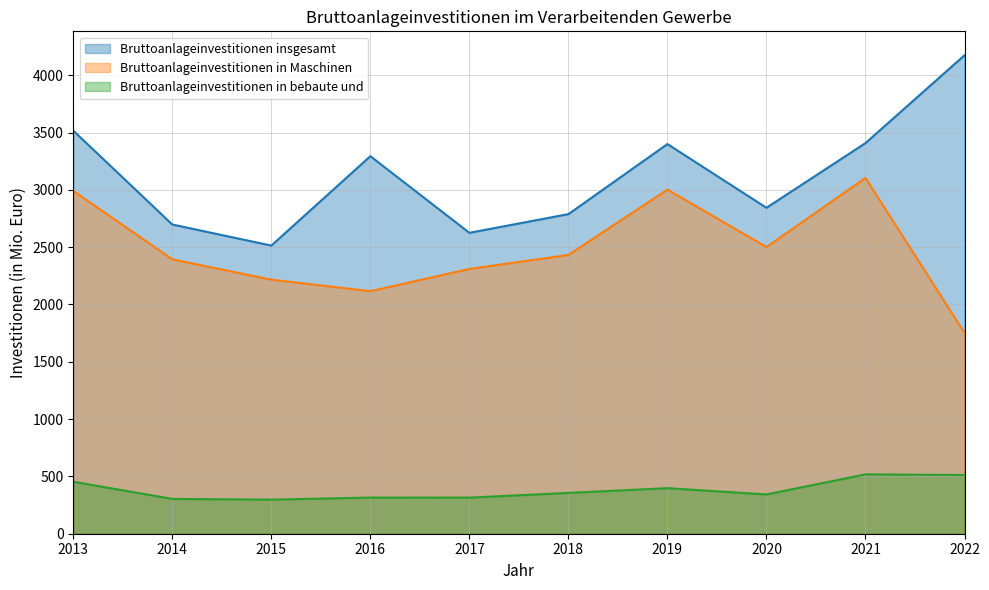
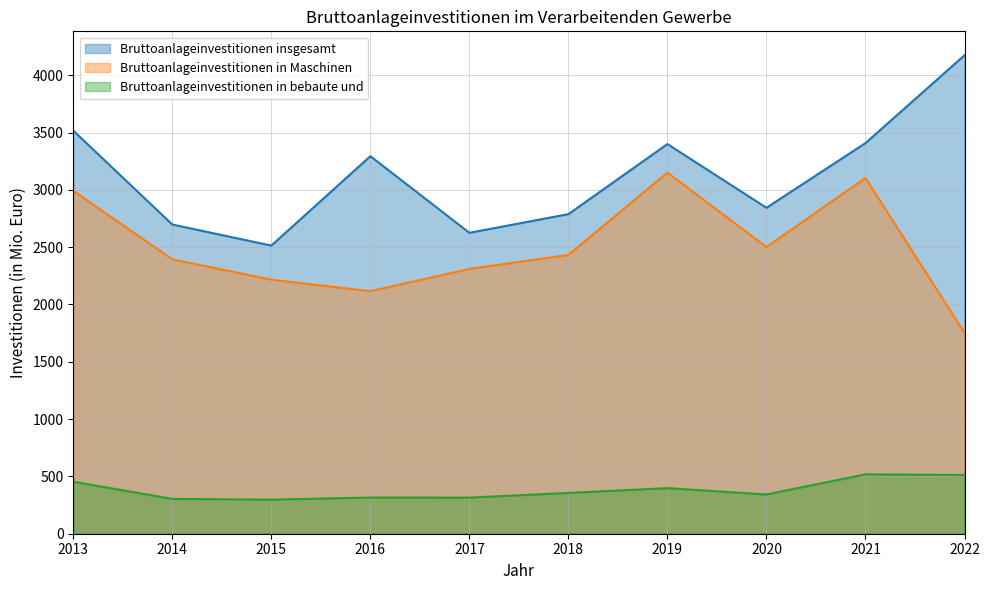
  {
    "Bruttoanlageinvestitionen insgesamt": {
      "2013": 3520,
      "2014": 2700,
      "2015": 2510,
      "2016": 3290,
      "2017": 2630,
      "2018": 2790,
      "2019": 3400,
      "2020": 2840,
      "2021": 3410,
      "2022": 4170
    },
    "Bruttoanlageinvestitionen in Maschinen": {
      "2013": 2990,
      "2014": 2390,
      "2015": 2220,
      "2016": 2120,
      "2017": 2310,
      "2018": 2430,
-     "2019": 3000,
+     "2019": 3150,
      "2020": 2500,
      "2021": 3100,
      "2022": 1750
    },
    "Bruttoanlageinvestitionen in bebaute und": {
      "2013": 450,
      "2014": 300,
      "2015": 300,
      "2016": 320,
      "2017": 320,
      "2018": 360,
      "2019": 400,
      "2020": 340,
      "2021": 520,
      "2022": 510
    }
  }
